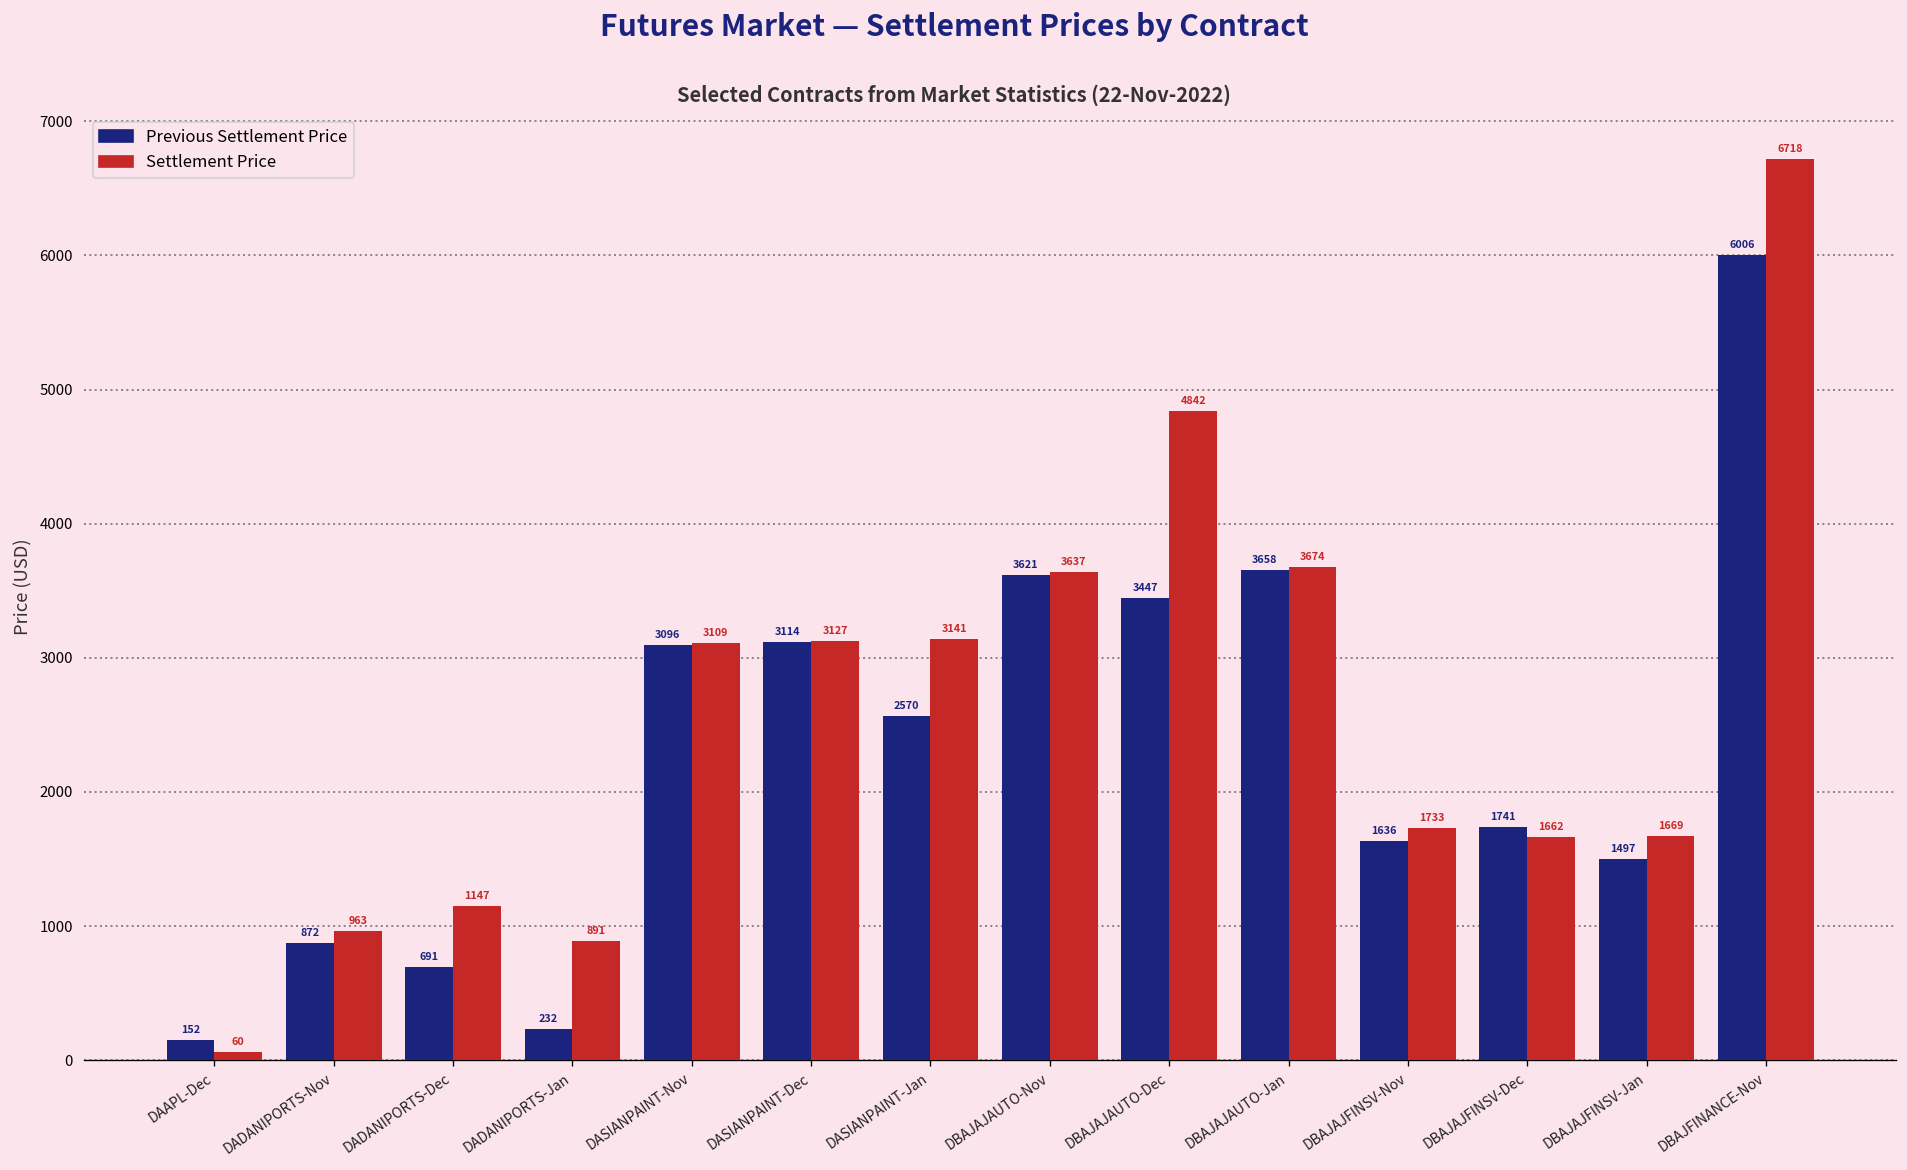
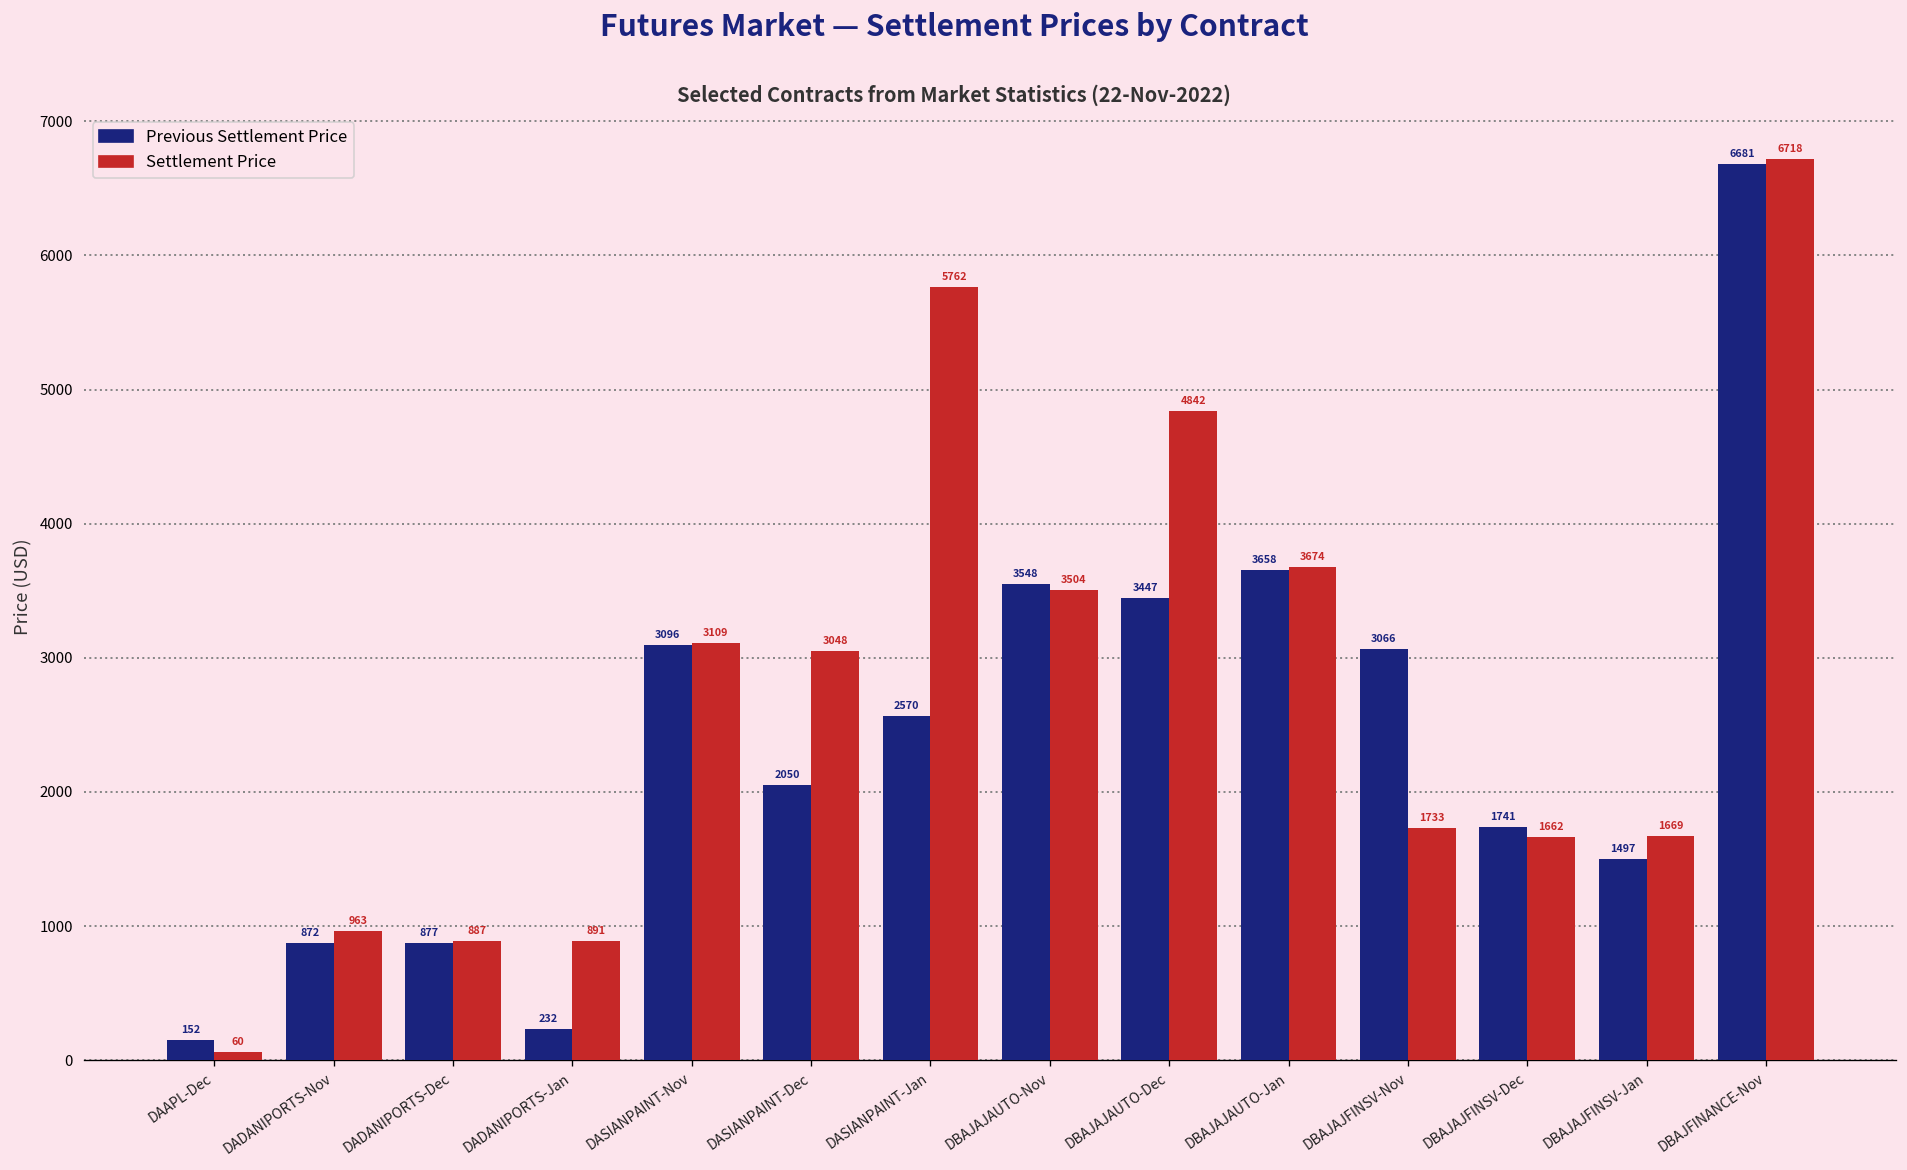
  {
    "Previous Settlement Price": {
      "DAAPL-Dec": 152,
      "DADANIPORTS-Nov": 872,
-     "DADANIPORTS-Dec": 691,
+     "DADANIPORTS-Dec": 877,
      "DADANIPORTS-Jan": 232,
      "DASIANPAINT-Nov": 3096,
-     "DASIANPAINT-Dec": 3114,
+     "DASIANPAINT-Dec": 2050,
      "DASIANPAINT-Jan": 2570,
-     "DBAJAJAUTO-Nov": 3621,
+     "DBAJAJAUTO-Nov": 3548,
      "DBAJAJAUTO-Dec": 3447,
      "DBAJAJAUTO-Jan": 3658,
-     "DBAJAJFINSV-Nov": 1636,
+     "DBAJAJFINSV-Nov": 3066,
      "DBAJAJFINSV-Dec": 1741,
      "DBAJAJFINSV-Jan": 1497,
-     "DBAJFINANCE-Nov": 6006
+     "DBAJFINANCE-Nov": 6681
    },
    "Settlement Price": {
      "DAAPL-Dec": 60,
      "DADANIPORTS-Nov": 963,
-     "DADANIPORTS-Dec": 1147,
+     "DADANIPORTS-Dec": 887,
      "DADANIPORTS-Jan": 891,
      "DASIANPAINT-Nov": 3109,
-     "DASIANPAINT-Dec": 3127,
-     "DASIANPAINT-Jan": 3141,
-     "DBAJAJAUTO-Nov": 3637,
+     "DASIANPAINT-Dec": 3048,
+     "DASIANPAINT-Jan": 5762,
+     "DBAJAJAUTO-Nov": 3504,
      "DBAJAJAUTO-Dec": 4842,
      "DBAJAJAUTO-Jan": 3674,
      "DBAJAJFINSV-Nov": 1733,
      "DBAJAJFINSV-Dec": 1662,
      "DBAJAJFINSV-Jan": 1669,
      "DBAJFINANCE-Nov": 6718
    }
  }
